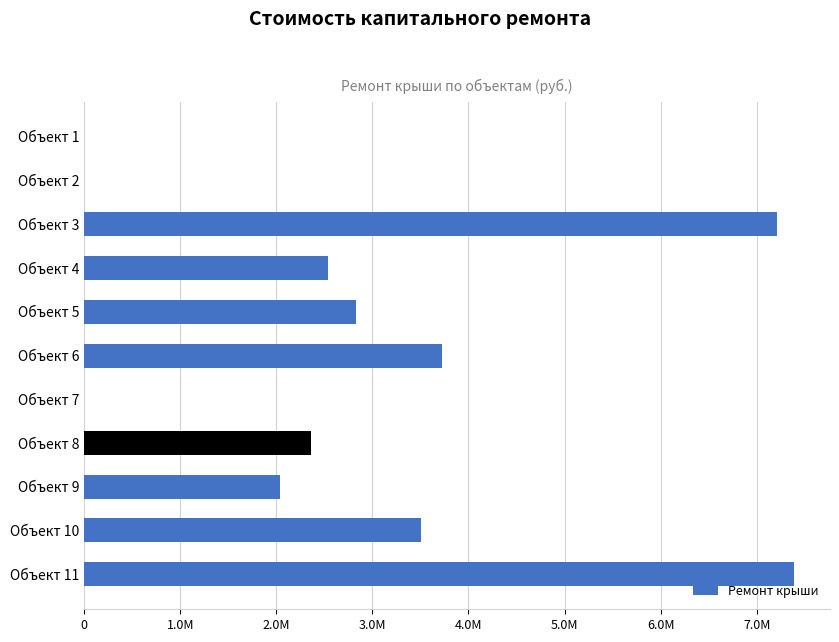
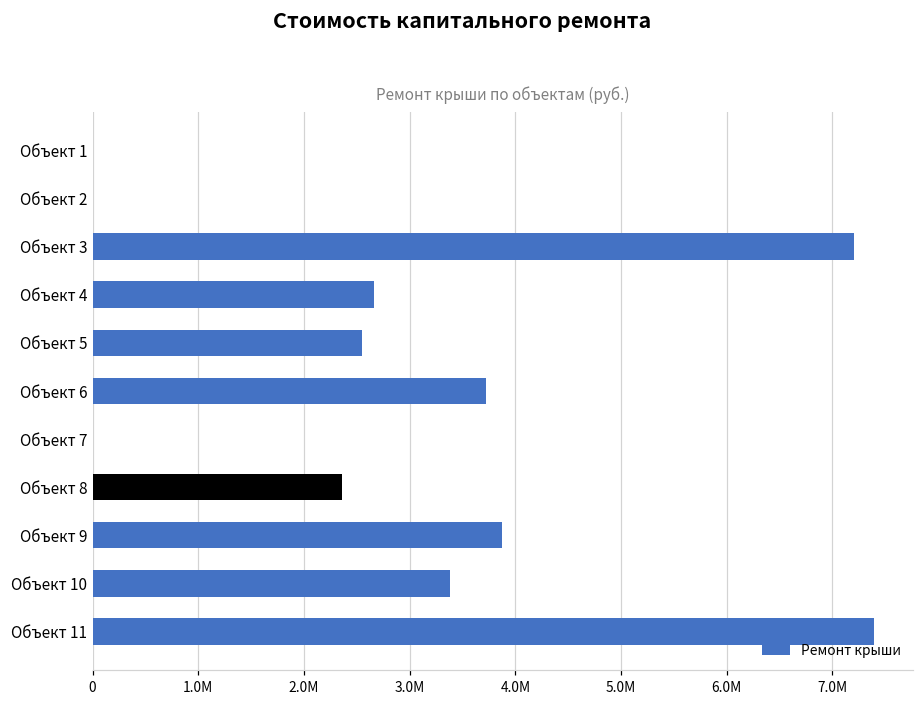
  {
    "Объект 1": 0,
    "Объект 2": 0,
    "Объект 3": 7200000,
-   "Объект 4": 2500000,
-   "Объект 5": 2800000,
+   "Объект 4": 2700000,
+   "Объект 5": 2500000,
    "Объект 6": 3700000,
    "Объект 7": 0,
    "Объект 8": 2400000,
-   "Объект 9": 2000000,
-   "Объект 10": 3500000,
+   "Объект 9": 3900000,
+   "Объект 10": 3400000,
    "Объект 11": 7400000
  }
